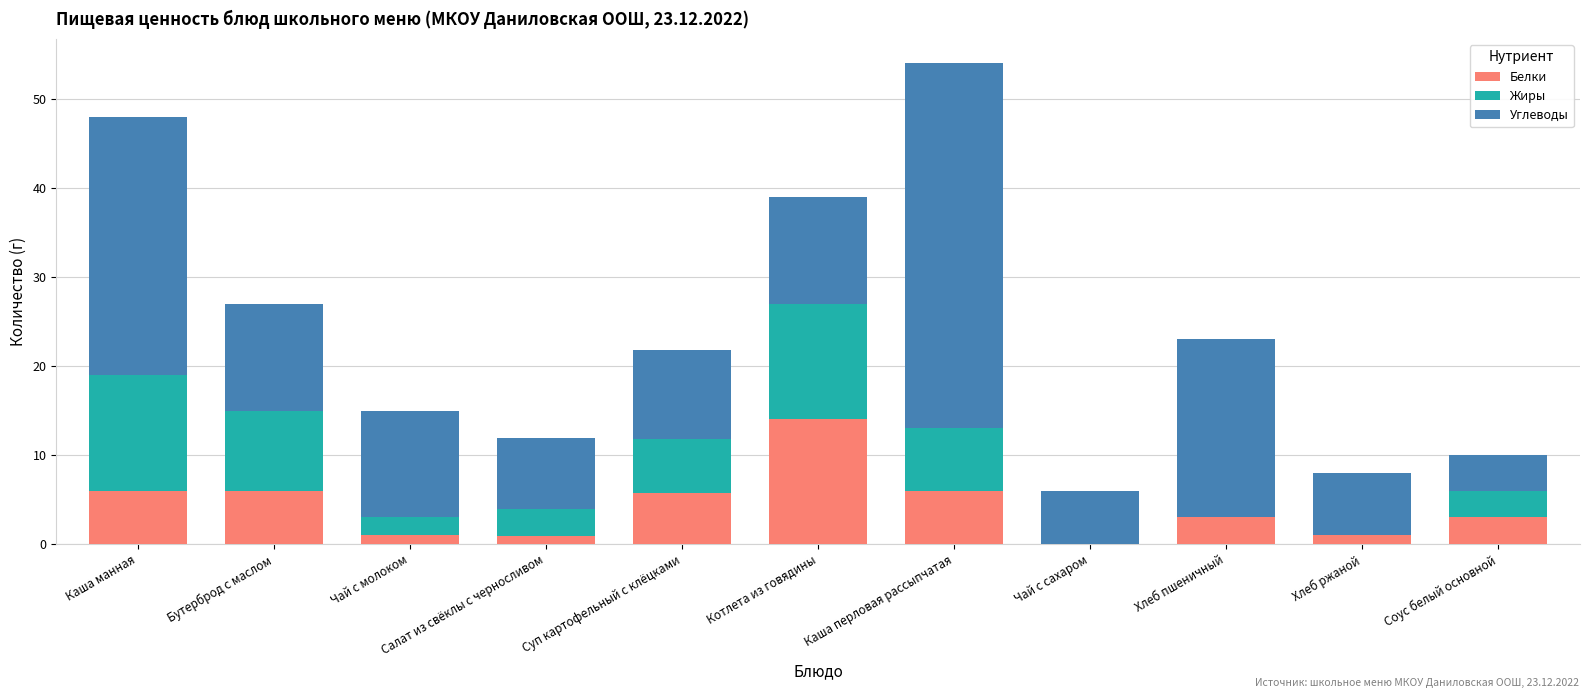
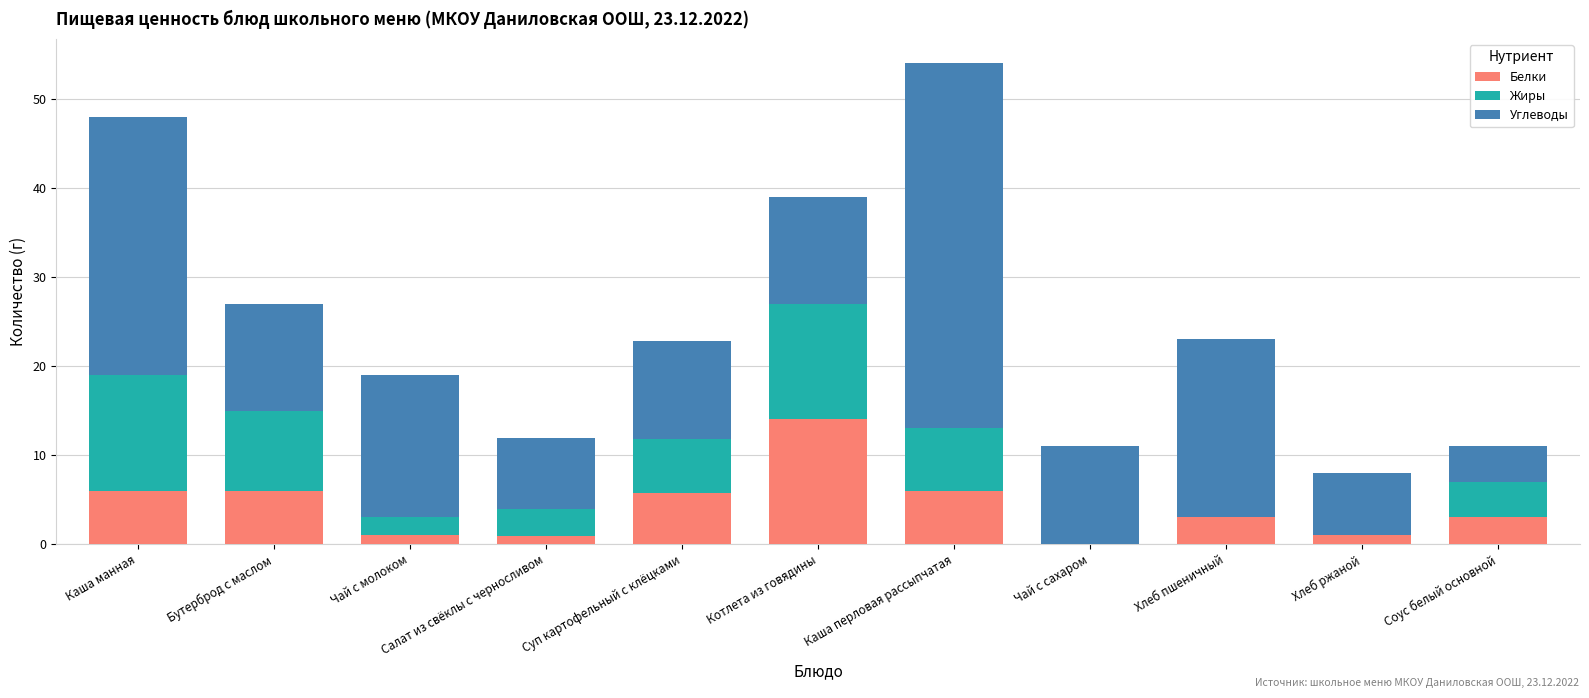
  {
    "Белки": {
      "Каша манная": 6,
      "Бутерброд с маслом": 6,
      "Чай с молоком": 1,
      "Салат из свёклы с черносливом": 1,
      "Суп картофельный с клёцками": 6,
      "Котлета из говядины": 14,
      "Каша перловая рассыпчатая": 6,
      "Чай с сахаром": 0,
      "Хлеб пшеничный": 3,
      "Хлеб ржаной": 1,
      "Соус белый основной": 3
    },
    "Жиры": {
      "Каша манная": 13,
      "Бутерброд с маслом": 9,
      "Чай с молоком": 2,
      "Салат из свёклы с черносливом": 3,
      "Суп картофельный с клёцками": 6,
      "Котлета из говядины": 13,
      "Каша перловая рассыпчатая": 7,
      "Чай с сахаром": 0,
      "Хлеб пшеничный": 0,
      "Хлеб ржаной": 0,
-     "Соус белый основной": 3
+     "Соус белый основной": 4
    },
    "Углеводы": {
      "Каша манная": 29,
      "Бутерброд с маслом": 12,
-     "Чай с молоком": 12,
+     "Чай с молоком": 16,
      "Салат из свёклы с черносливом": 8,
-     "Суп картофельный с клёцками": 10,
+     "Суп картофельный с клёцками": 11,
      "Котлета из говядины": 12,
      "Каша перловая рассыпчатая": 41,
-     "Чай с сахаром": 6,
+     "Чай с сахаром": 11,
      "Хлеб пшеничный": 20,
      "Хлеб ржаной": 7,
      "Соус белый основной": 4
    }
  }
